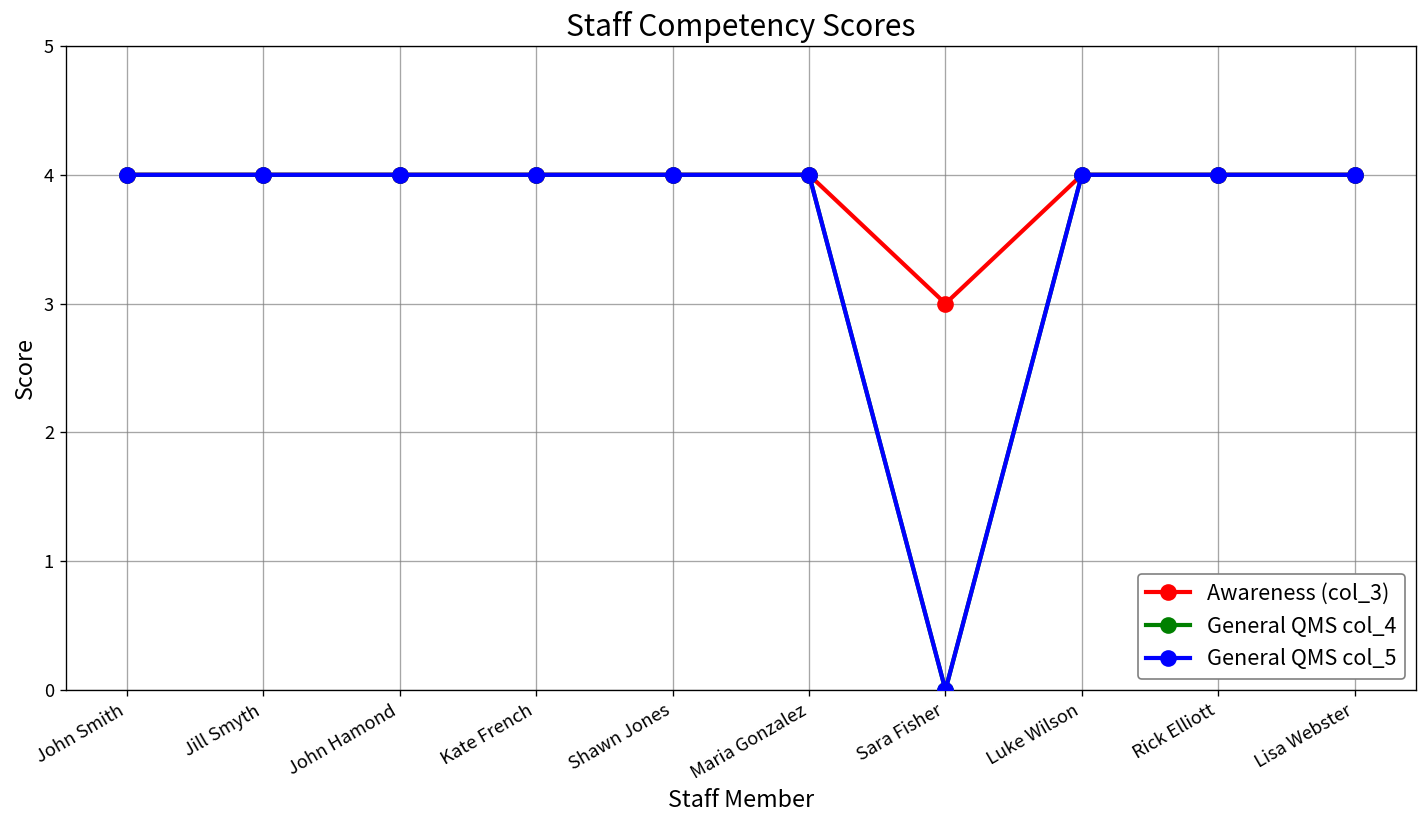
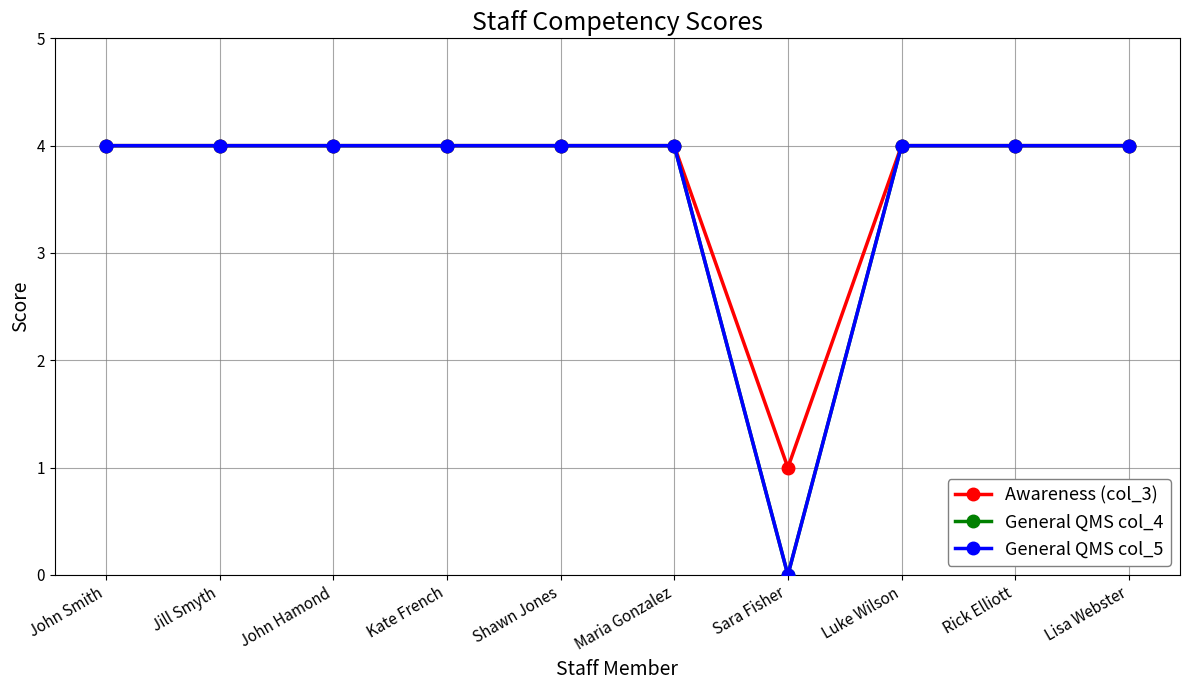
  {
    "Awareness (col_3)": {
-     "Sara Fisher": 3
+     "Sara Fisher": 1
    },
    "General QMS col_5": {
      "Sara Fisher": 0
    }
  }
